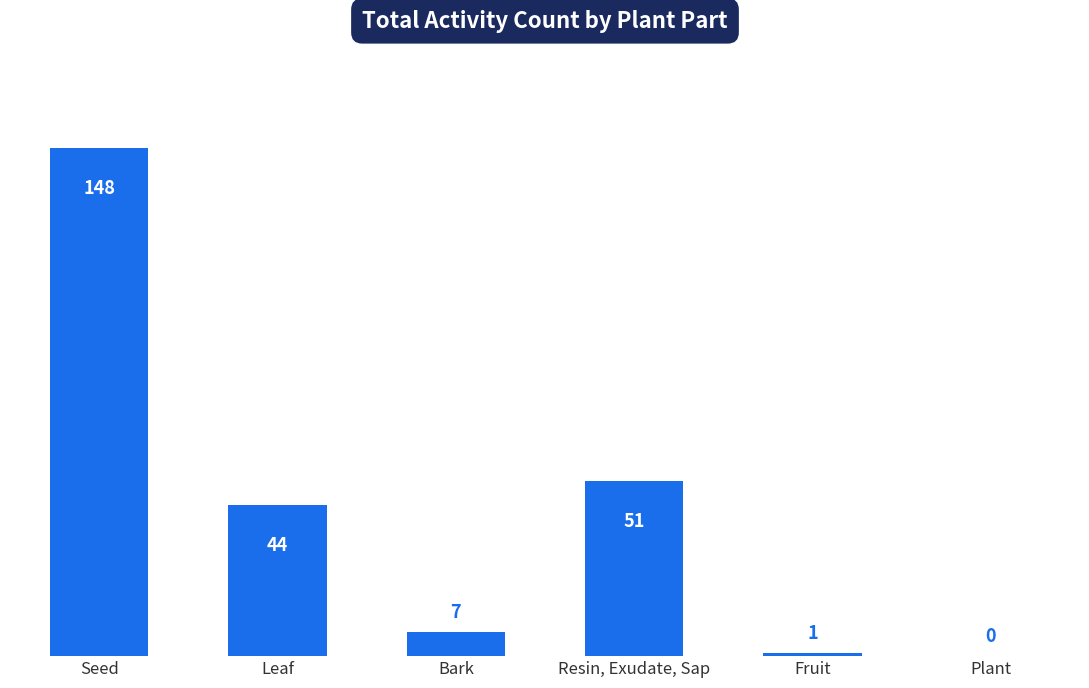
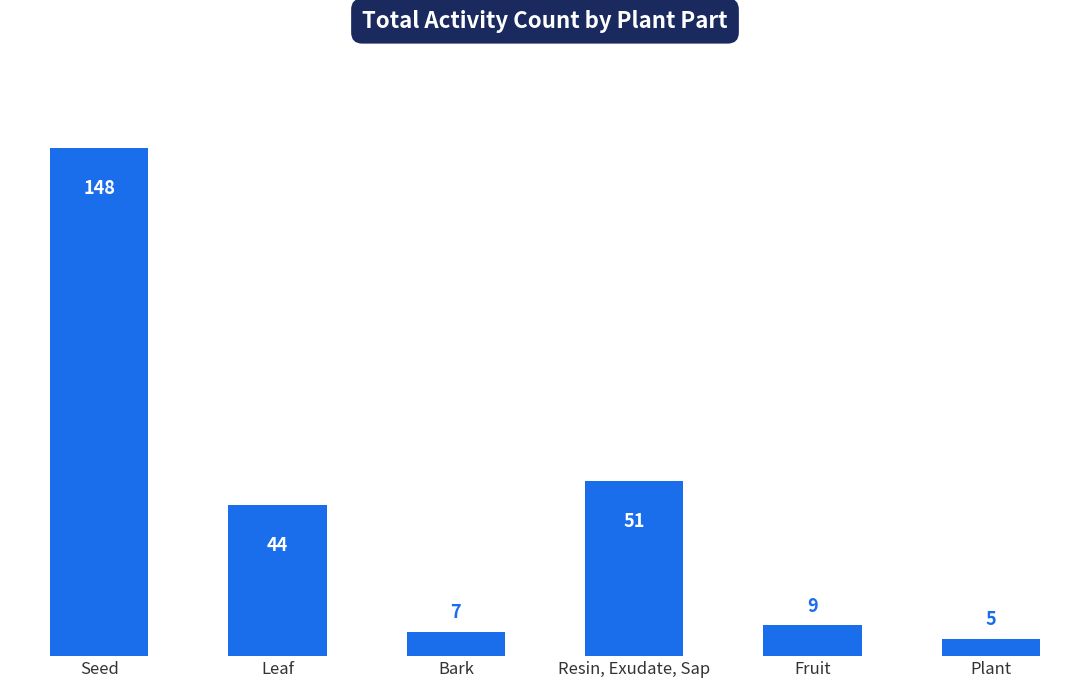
  {
    "Seed": 148,
    "Leaf": 44,
    "Bark": 7,
    "Resin, Exudate, Sap": 51,
-   "Fruit": 1,
-   "Plant": 0
+   "Fruit": 9,
+   "Plant": 5
  }
